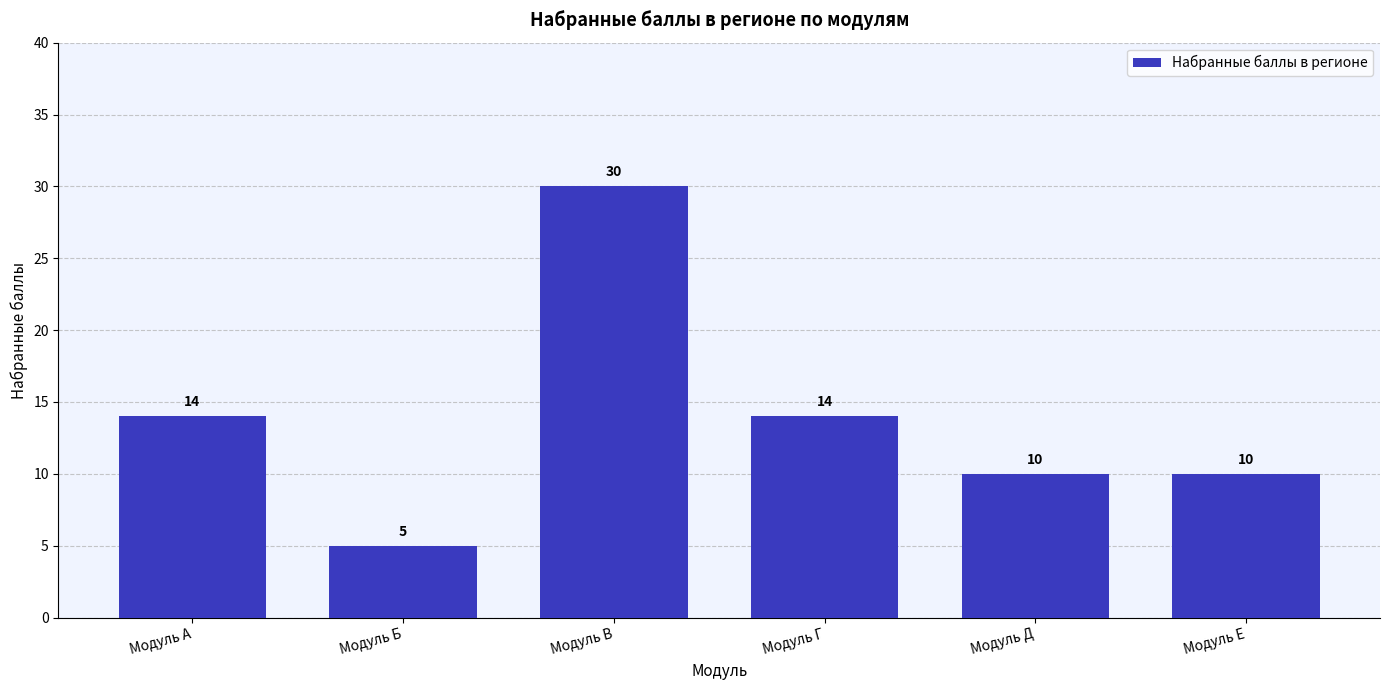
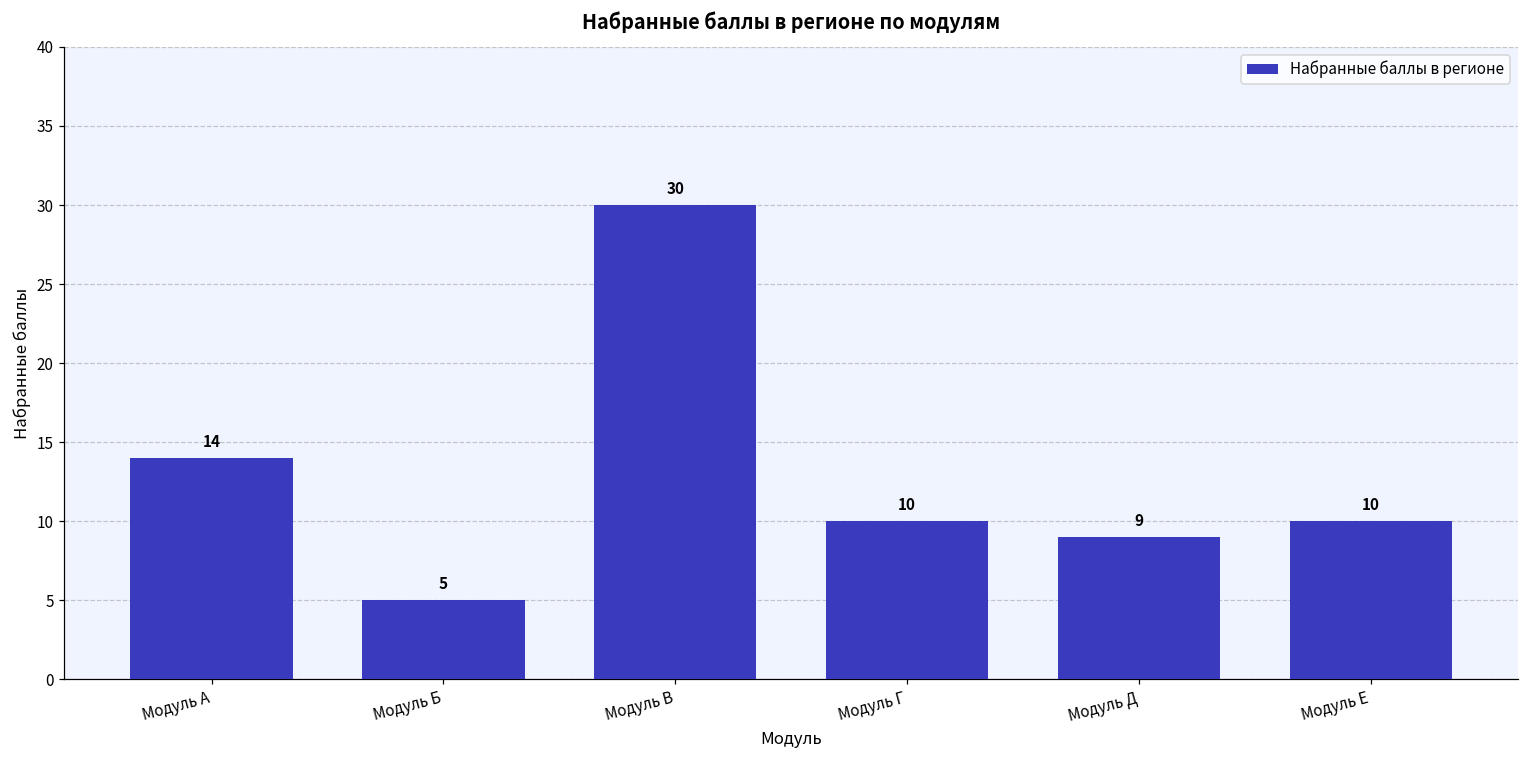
  {
    "Модуль A": 14,
    "Модуль Б": 5,
    "Модуль В": 30,
-   "Модуль Г": 14,
-   "Модуль Д": 10,
+   "Модуль Г": 10,
+   "Модуль Д": 9,
    "Модуль Е": 10
  }
